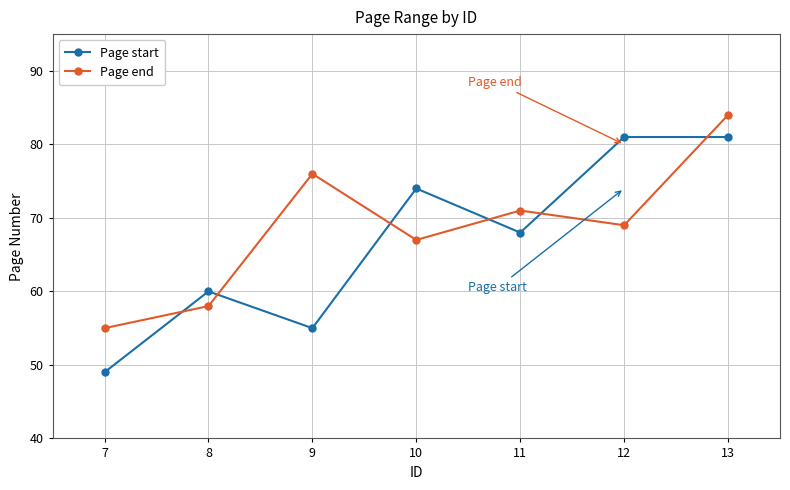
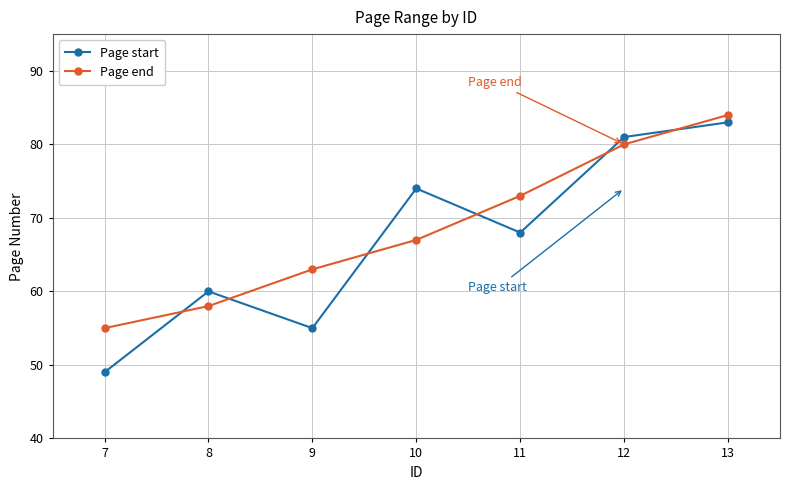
  {
    "Page start": {
      "7": 49,
      "8": 60,
      "9": 55,
      "10": 74,
      "11": 68,
      "12": 81,
-     "13": 81
+     "13": 83
    },
    "Page end": {
      "7": 55,
      "8": 58,
-     "9": 76,
+     "9": 63,
      "10": 67,
-     "11": 71,
-     "12": 69,
+     "11": 73,
+     "12": 80,
      "13": 84
    }
  }
